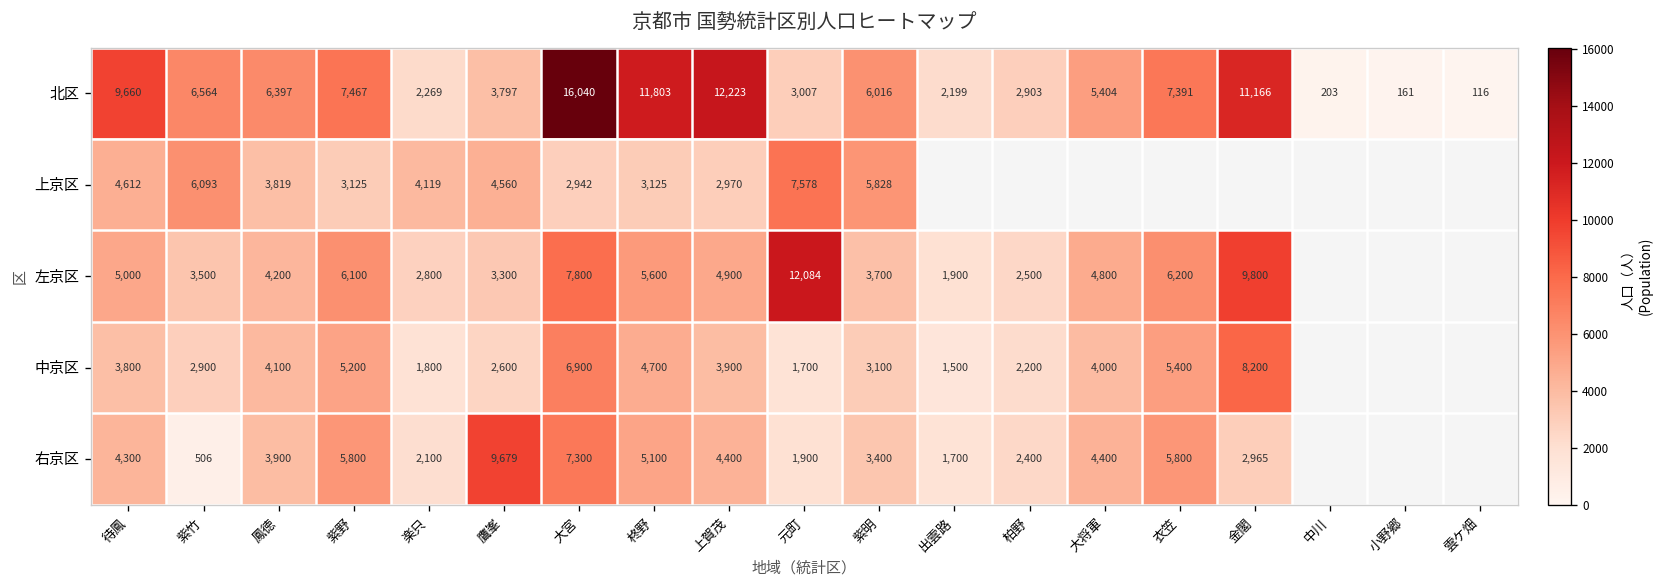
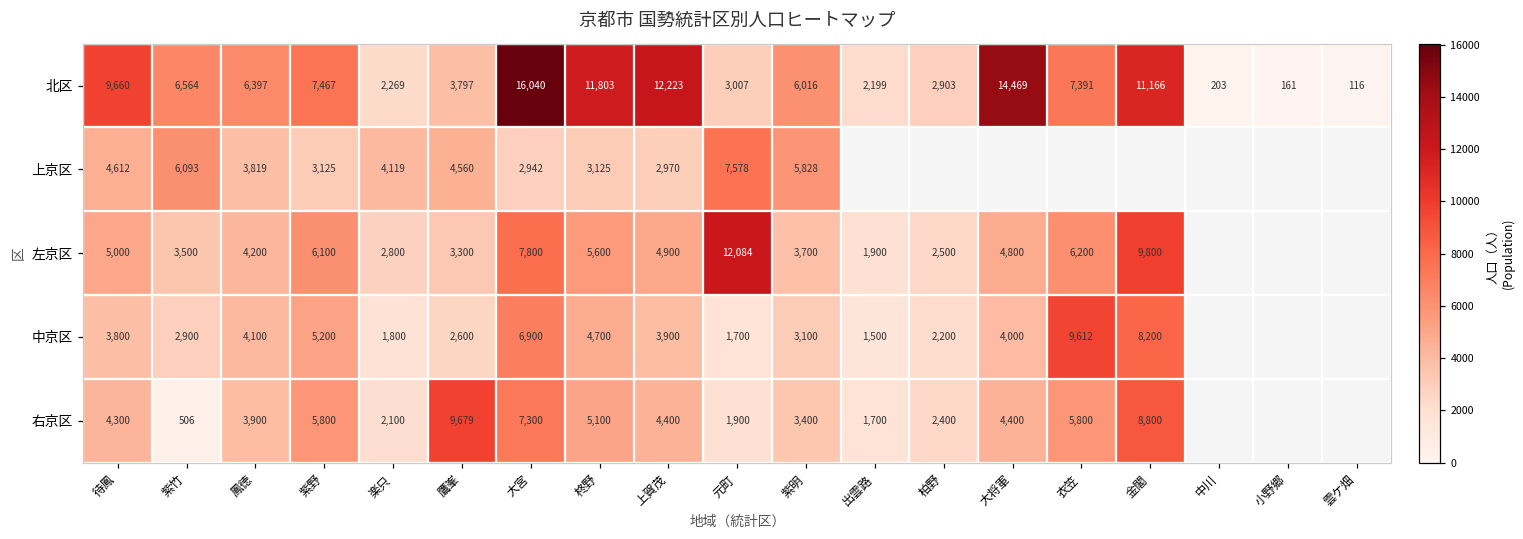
  {
    "北区": {
      "待鳳": "9,660",
      "紫竹": "6,564",
      "鳳徳": "6,397",
      "紫野": "7,467",
      "楽只": "2,269",
      "鷹峯": "3,797",
      "大宮": "16,040",
      "柊野": "11,803",
      "上賀茂": "12,223",
      "元町": "3,007",
      "紫明": "6,016",
      "出雲路": "2,199",
      "柏野": "2,903",
-     "大将軍": "5,404",
+     "大将軍": "14,469",
      "衣笠": "7,391",
      "金閣": "11,166",
      "中川": "203",
      "小野郷": "161",
      "雲ケ畑": "116"
    },
    "上京区": {
      "待鳳": "4,612",
      "紫竹": "6,093",
      "鳳徳": "3,819",
      "紫野": "3,125",
      "楽只": "4,119",
      "鷹峯": "4,560",
      "大宮": "2,942",
      "柊野": "3,125",
      "上賀茂": "2,970",
      "元町": "7,578",
      "紫明": "5,828"
    },
    "左京区": {
      "待鳳": "5,000",
      "紫竹": "3,500",
      "鳳徳": "4,200",
      "紫野": "6,100",
      "楽只": "2,800",
      "鷹峯": "3,300",
      "大宮": "7,800",
      "柊野": "5,600",
      "上賀茂": "4,900",
      "元町": "12,084",
      "紫明": "3,700",
      "出雲路": "1,900",
      "柏野": "2,500",
      "大将軍": "4,800",
      "衣笠": "6,200",
      "金閣": "9,800"
    },
    "中京区": {
      "待鳳": "3,800",
      "紫竹": "2,900",
      "鳳徳": "4,100",
      "紫野": "5,200",
      "楽只": "1,800",
      "鷹峯": "2,600",
      "大宮": "6,900",
      "柊野": "4,700",
      "上賀茂": "3,900",
      "元町": "1,700",
      "紫明": "3,100",
      "出雲路": "1,500",
      "柏野": "2,200",
      "大将軍": "4,000",
-     "衣笠": "5,400",
+     "衣笠": "9,612",
      "金閣": "8,200"
    },
    "右京区": {
      "待鳳": "4,300",
      "紫竹": "506",
      "鳳徳": "3,900",
      "紫野": "5,800",
      "楽只": "2,100",
      "鷹峯": "9,679",
      "大宮": "7,300",
      "柊野": "5,100",
      "上賀茂": "4,400",
      "元町": "1,900",
      "紫明": "3,400",
      "出雲路": "1,700",
      "柏野": "2,400",
      "大将軍": "4,400",
      "衣笠": "5,800",
-     "金閣": "2,965"
+     "金閣": "8,800"
    }
  }
